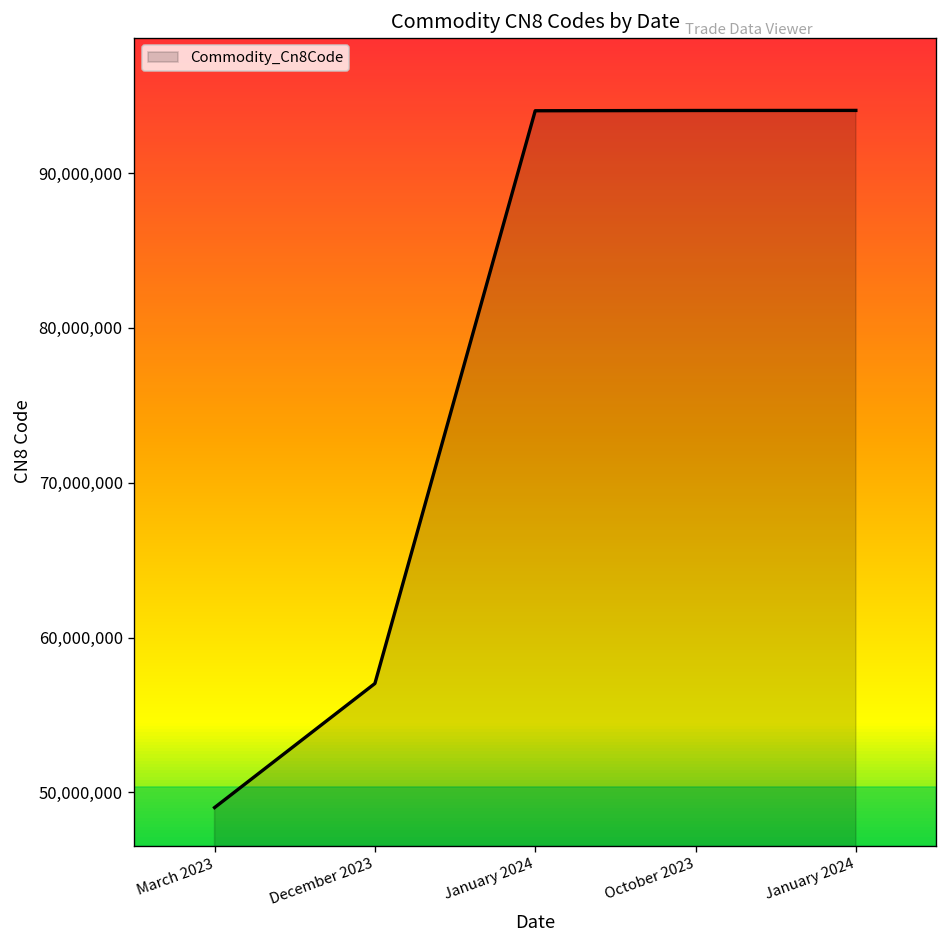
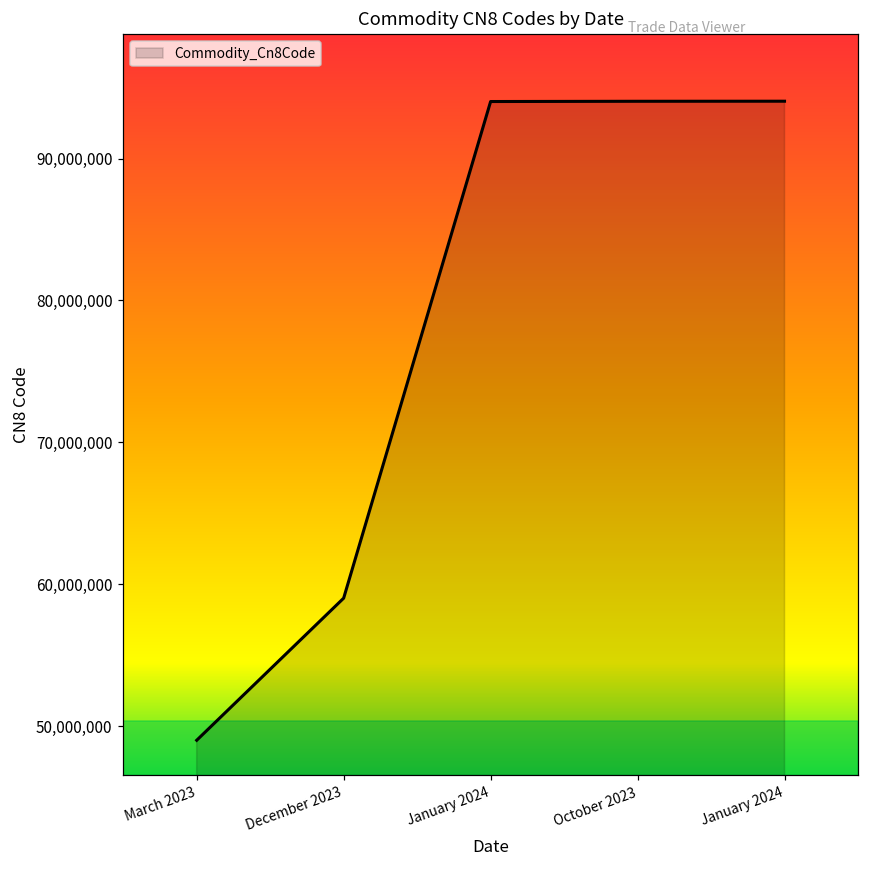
  {
-   "December 2023": "57,000,000",
+   "December 2023": "59,000,000",
    "October 2023": "94,000,000"
  }
